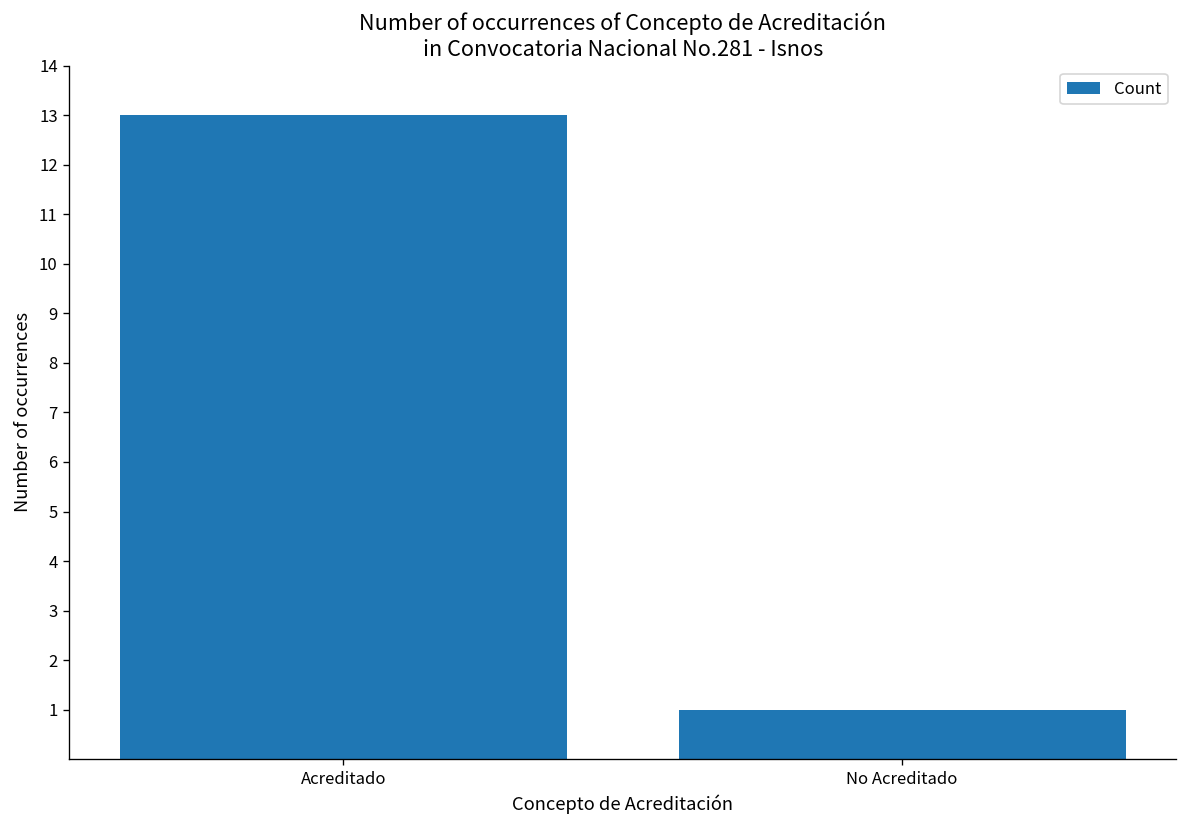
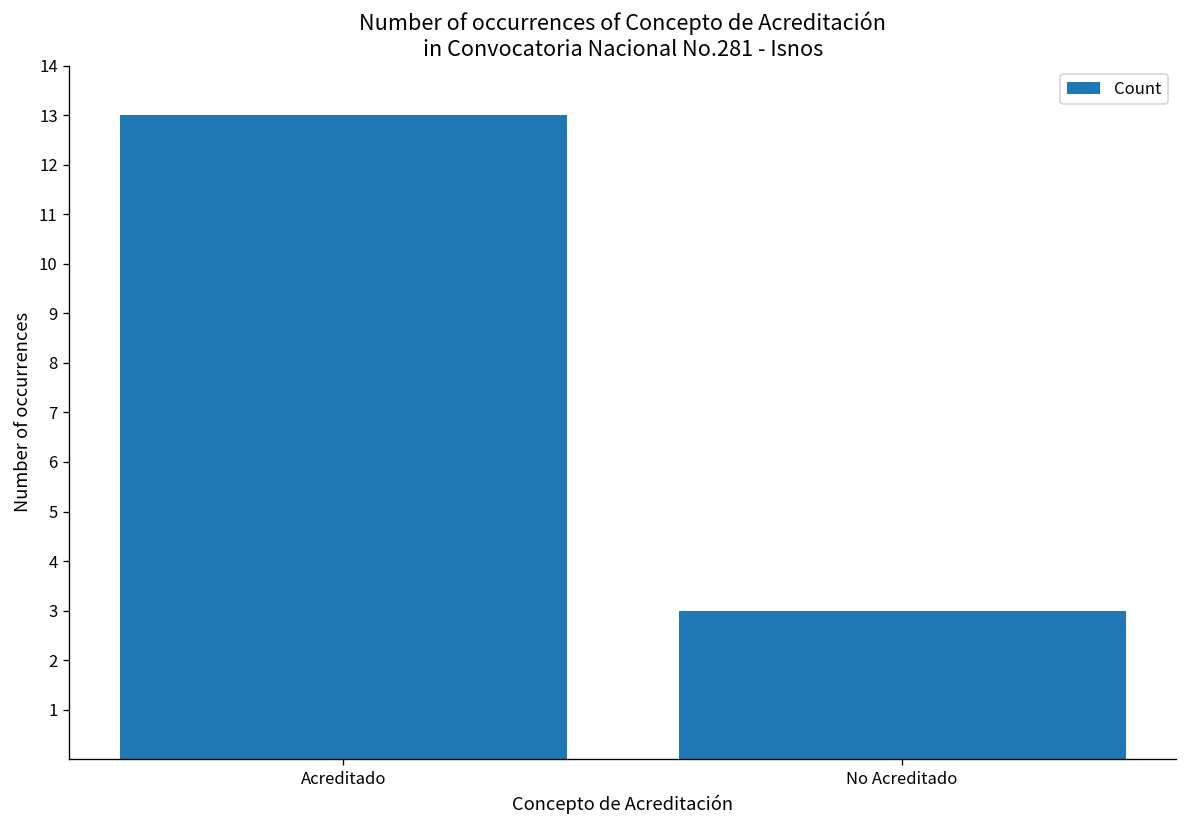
  {
    "Acreditado": 13,
-   "No Acreditado": 1
+   "No Acreditado": 3
  }
